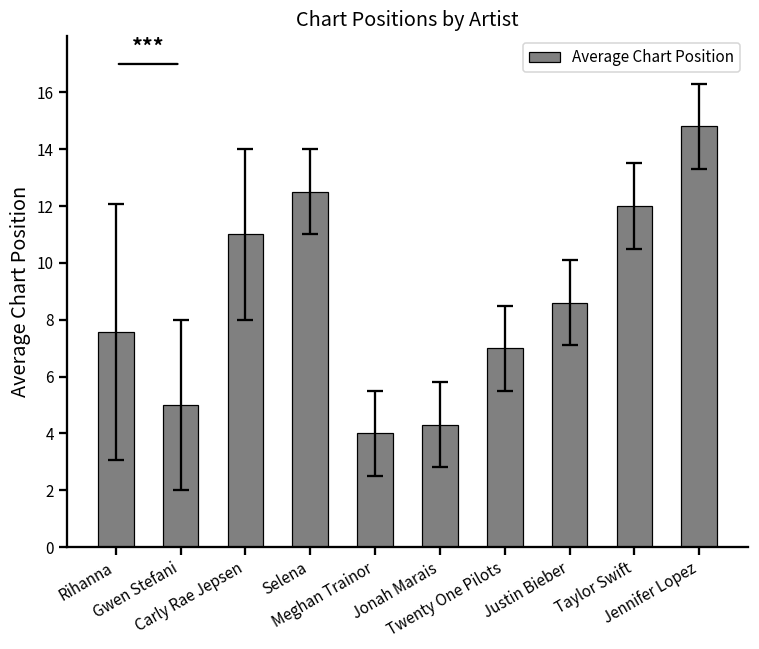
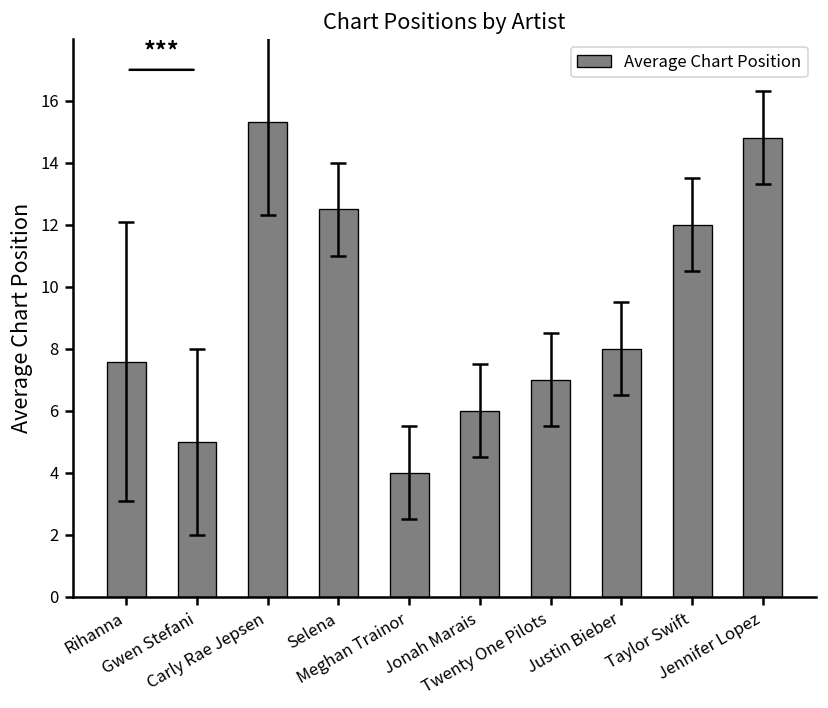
  {
    "Average Chart Position": {
      "Rihanna": 7.6,
      "Gwen Stefani": 5.0,
-     "Carly Rae Jepsen": 11.0,
+     "Carly Rae Jepsen": 15.3,
      "Selena": 12.5,
      "Meghan Trainor": 4.0,
-     "Jonah Marais": 4.3,
+     "Jonah Marais": 6.0,
      "Twenty One Pilots": 7.0,
-     "Justin Bieber": 8.6,
+     "Justin Bieber": 8.0,
      "Taylor Swift": 12.0,
      "Jennifer Lopez": 14.8
    }
  }
